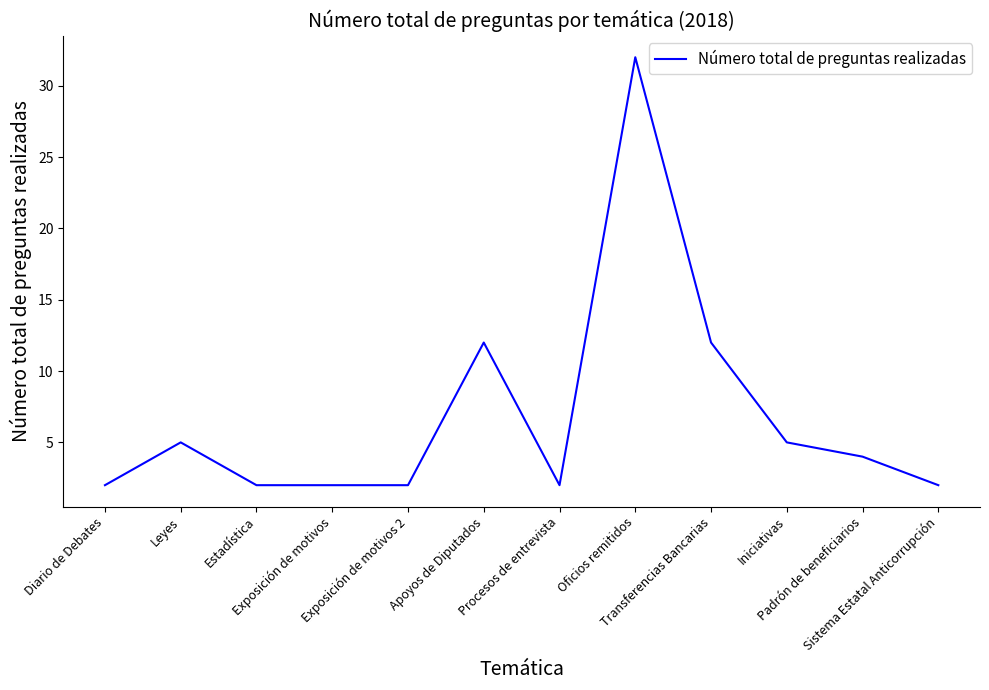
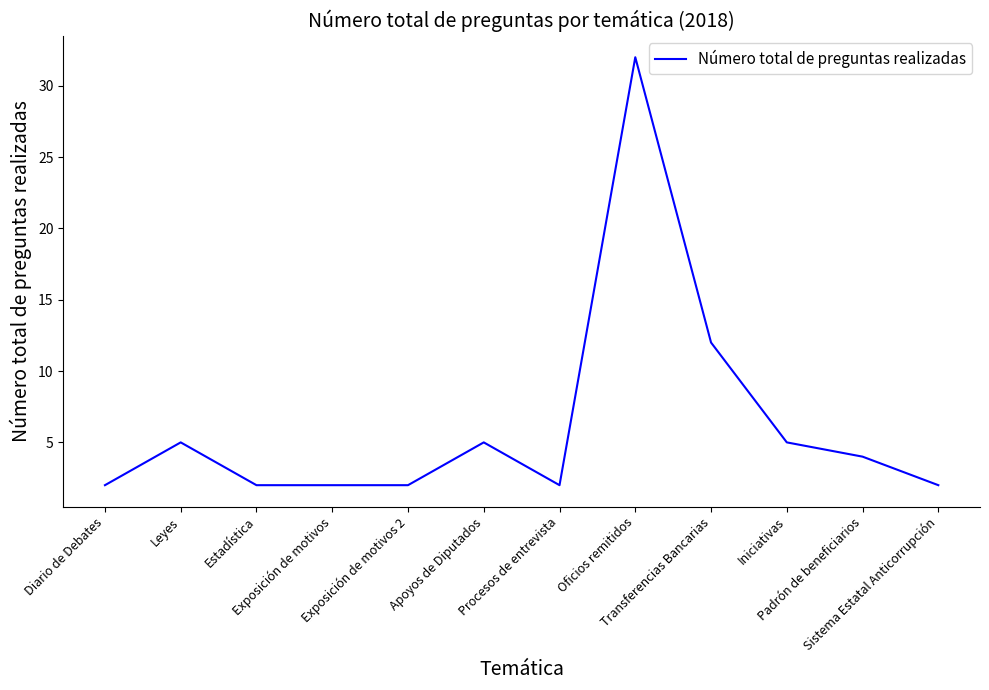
  {
    "Diario de Debates": 2,
    "Leyes": 5,
    "Estadística": 2,
    "Exposición de motivos": 2,
    "Exposición de motivos 2": 2,
-   "Apoyos de Diputados": 12,
+   "Apoyos de Diputados": 5,
    "Procesos de entrevista": 2,
    "Oficios remitidos": 32,
    "Transferencias Bancarias": 12,
    "Iniciativas": 5,
    "Padrón de beneficiarios": 4,
    "Sistema Estatal Anticorrupción": 2
  }
